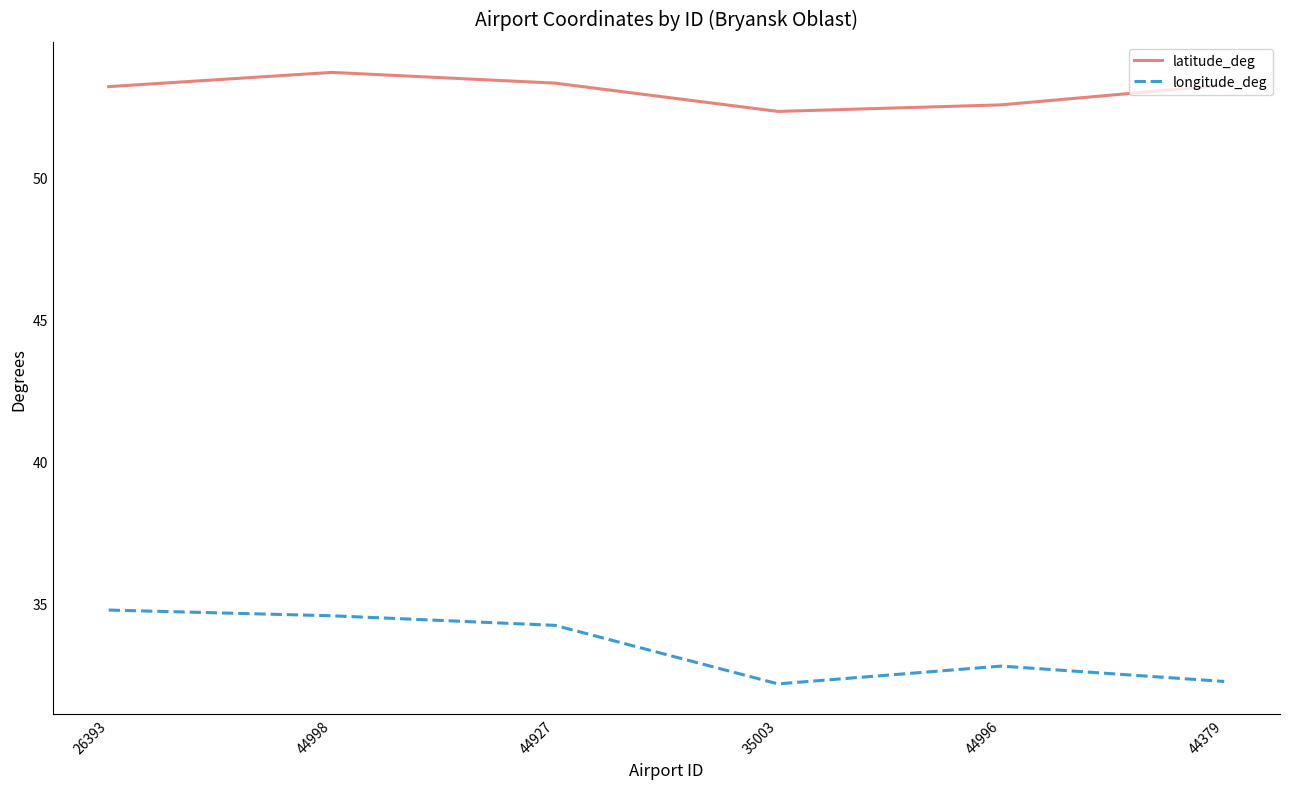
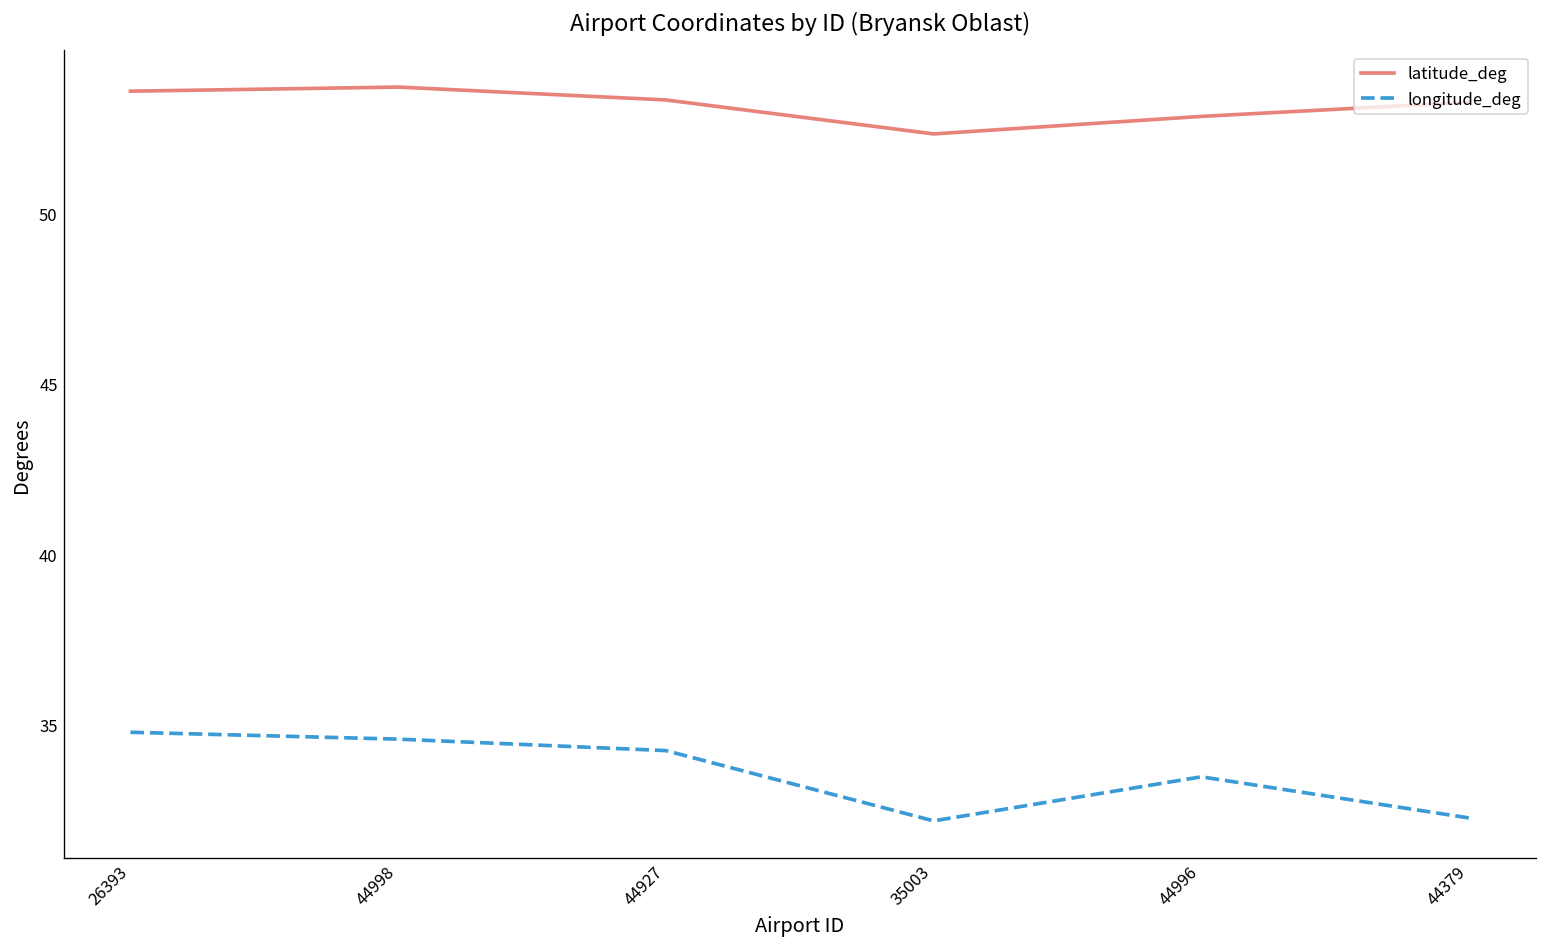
  {
    "latitude_deg": {
-     "26393": 53.2,
+     "26393": 53.6,
      "44998": 53.7,
      "44927": 53.3,
      "35003": 52.3,
-     "44996": 52.6
+     "44996": 52.9
    },
    "longitude_deg": {
      "26393": 34.8,
      "44998": 34.6,
      "44927": 34.2,
      "35003": 32.2,
-     "44996": 32.8,
+     "44996": 33.5,
      "44379": 32.3
    }
  }
